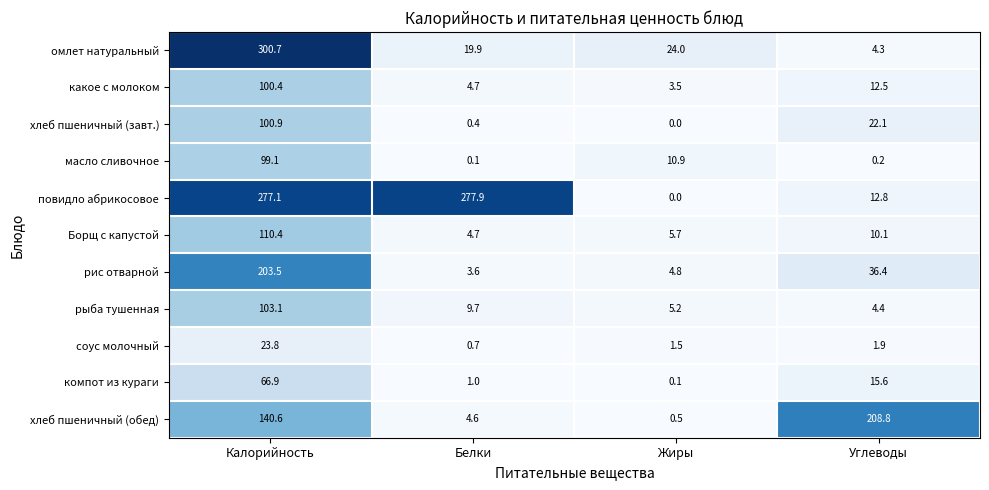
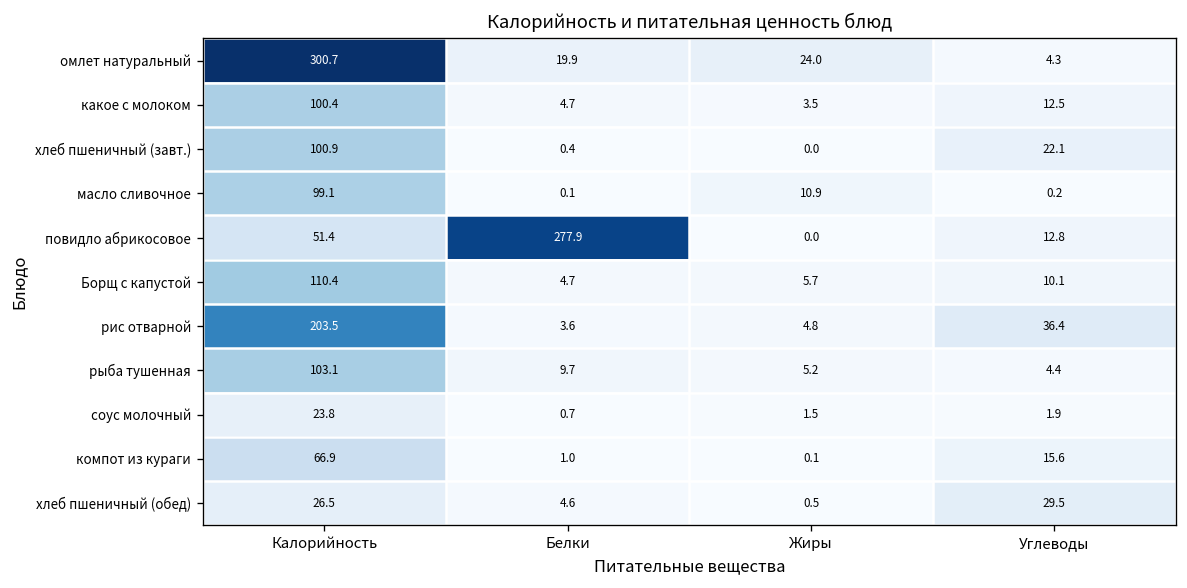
  {
    "омлет натуральный": {
      "Калорийность": 300.7,
      "Белки": 19.9,
      "Жиры": 24.0,
      "Углеводы": 4.3
    },
    "какое с молоком": {
      "Калорийность": 100.4,
      "Белки": 4.7,
      "Жиры": 3.5,
      "Углеводы": 12.5
    },
    "хлеб пшеничный (завт.)": {
      "Калорийность": 100.9,
      "Белки": 0.4,
      "Жиры": 0.0,
      "Углеводы": 22.1
    },
    "масло сливочное": {
      "Калорийность": 99.1,
      "Белки": 0.1,
      "Жиры": 10.9,
      "Углеводы": 0.2
    },
    "повидло абрикосовое": {
-     "Калорийность": 277.1,
+     "Калорийность": 51.4,
      "Белки": 277.9,
      "Жиры": 0.0,
      "Углеводы": 12.8
    },
    "Борщ с капустой": {
      "Калорийность": 110.4,
      "Белки": 4.7,
      "Жиры": 5.7,
      "Углеводы": 10.1
    },
    "рис отварной": {
      "Калорийность": 203.5,
      "Белки": 3.6,
      "Жиры": 4.8,
      "Углеводы": 36.4
    },
    "рыба тушенная": {
      "Калорийность": 103.1,
      "Белки": 9.7,
      "Жиры": 5.2,
      "Углеводы": 4.4
    },
    "соус молочный": {
      "Калорийность": 23.8,
      "Белки": 0.7,
      "Жиры": 1.5,
      "Углеводы": 1.9
    },
    "компот из кураги": {
      "Калорийность": 66.9,
      "Белки": 1.0,
      "Жиры": 0.1,
      "Углеводы": 15.6
    },
    "хлеб пшеничный (обед)": {
-     "Калорийность": 140.6,
+     "Калорийность": 26.5,
      "Белки": 4.6,
      "Жиры": 0.5,
-     "Углеводы": 208.8
+     "Углеводы": 29.5
    }
  }
